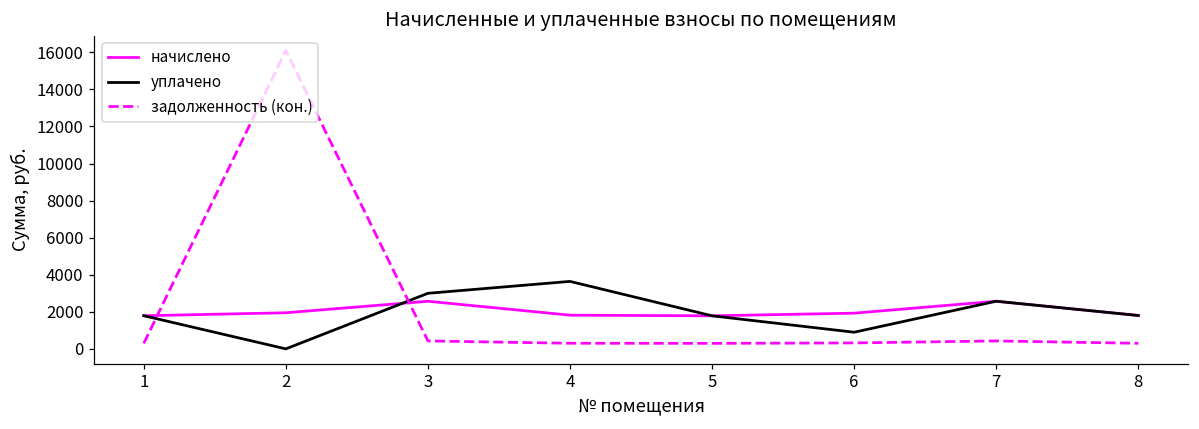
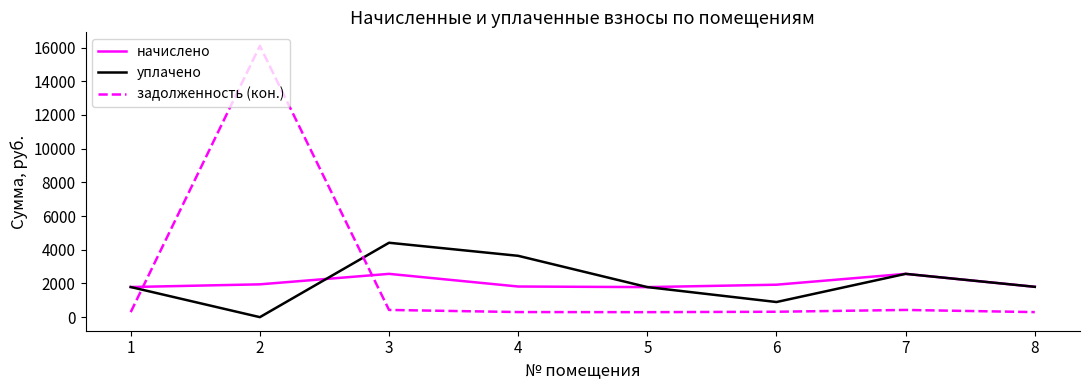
  {
    "уплачено": {
      "2": 0,
-     "3": 3000,
+     "3": 4400,
      "4": 3600,
      "6": 900
    }
  }
